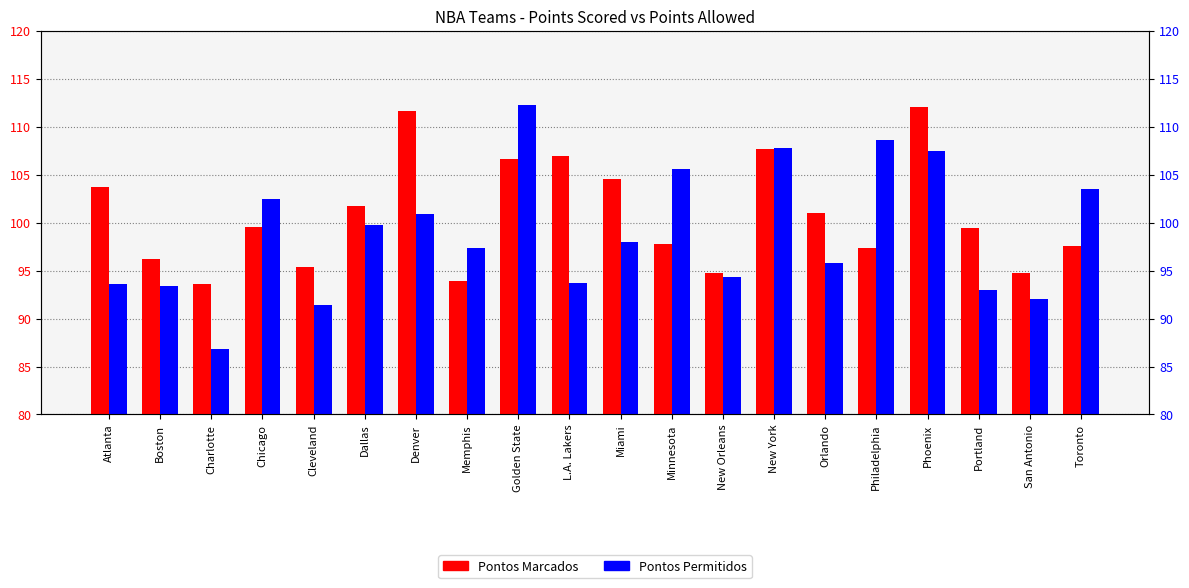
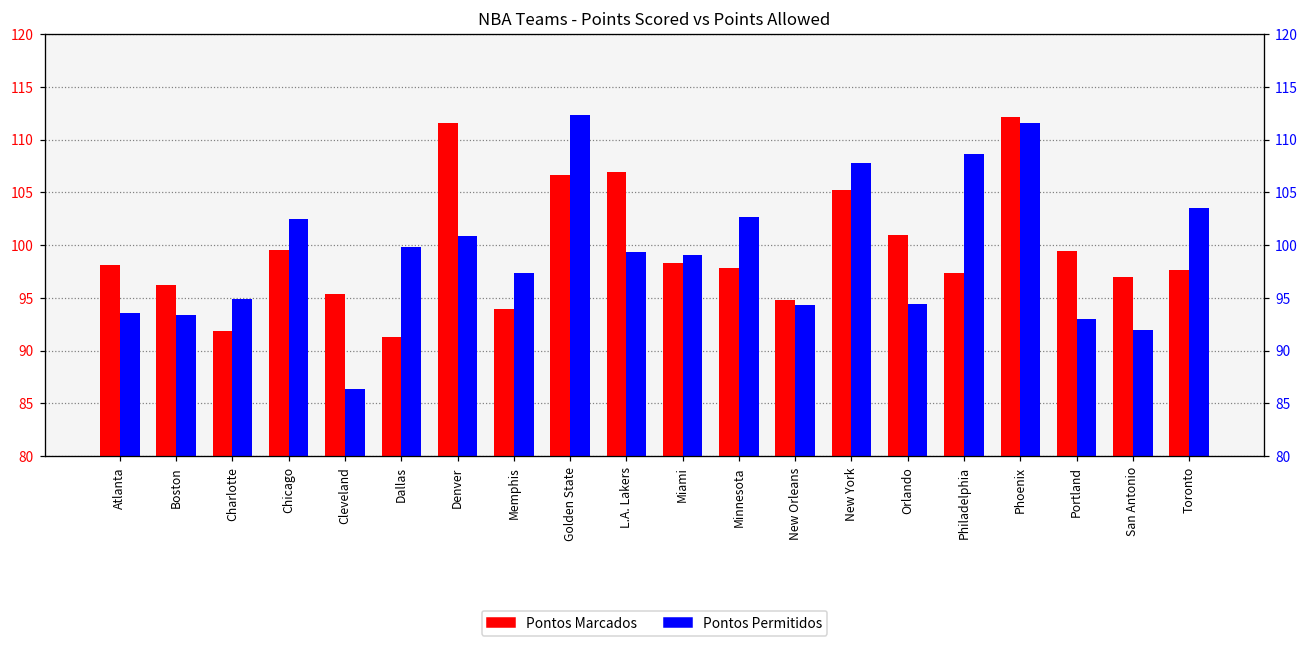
  {
    "Pontos Marcados": {
-     "Atlanta": 104,
+     "Atlanta": 98,
      "Boston": 96,
-     "Charlotte": 94,
+     "Charlotte": 92,
      "Chicago": 100,
      "Cleveland": 95,
-     "Dallas": 102,
+     "Dallas": 91,
      "Denver": 112,
      "Memphis": 94,
      "Golden State": 107,
      "L.A. Lakers": 107,
-     "Miami": 105,
+     "Miami": 98,
      "Minnesota": 98,
      "New Orleans": 95,
-     "New York": 108,
+     "New York": 105,
      "Orlando": 101,
      "Philadelphia": 97,
      "Phoenix": 112,
      "Portland": 99,
-     "San Antonio": 95,
+     "San Antonio": 97,
      "Toronto": 98
    },
    "Pontos Permitidos": {
      "Atlanta": 94,
      "Boston": 93,
-     "Charlotte": 87,
+     "Charlotte": 95,
      "Chicago": 103,
-     "Cleveland": 91,
+     "Cleveland": 86,
      "Dallas": 100,
      "Denver": 101,
      "Memphis": 97,
      "Golden State": 112,
-     "L.A. Lakers": 94,
-     "Miami": 98,
-     "Minnesota": 106,
+     "L.A. Lakers": 99,
+     "Miami": 99,
+     "Minnesota": 103,
      "New Orleans": 94,
      "New York": 108,
-     "Orlando": 96,
+     "Orlando": 94,
      "Philadelphia": 109,
-     "Phoenix": 108,
+     "Phoenix": 112,
      "Portland": 93,
      "San Antonio": 92,
      "Toronto": 104
    }
  }
